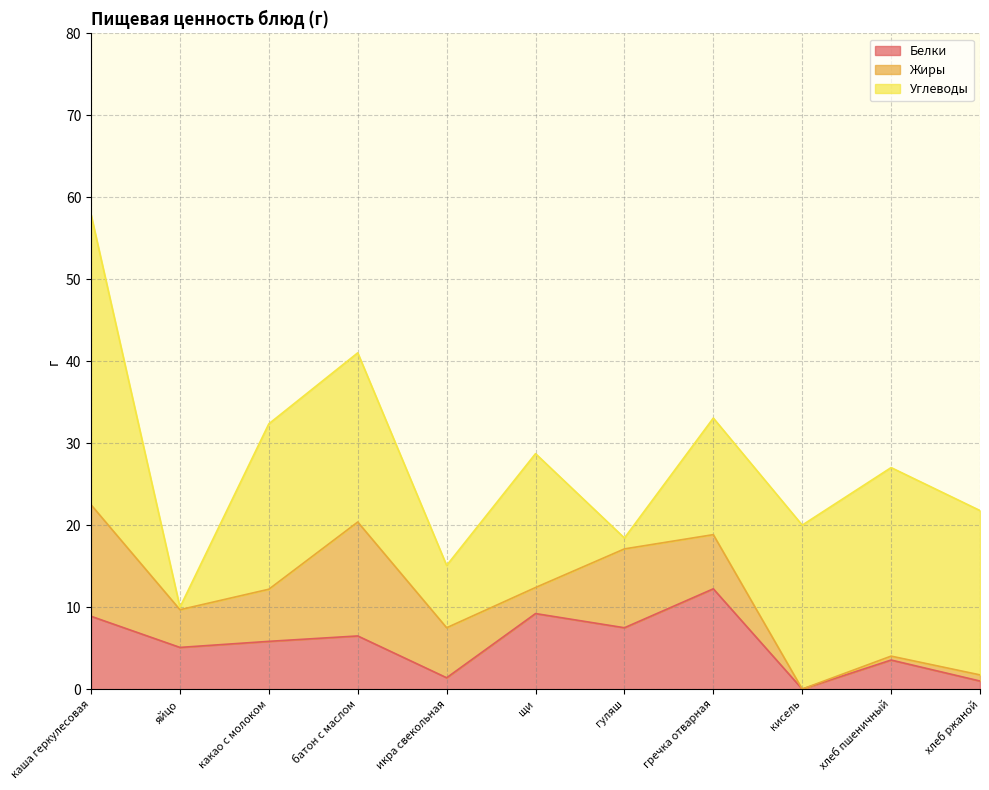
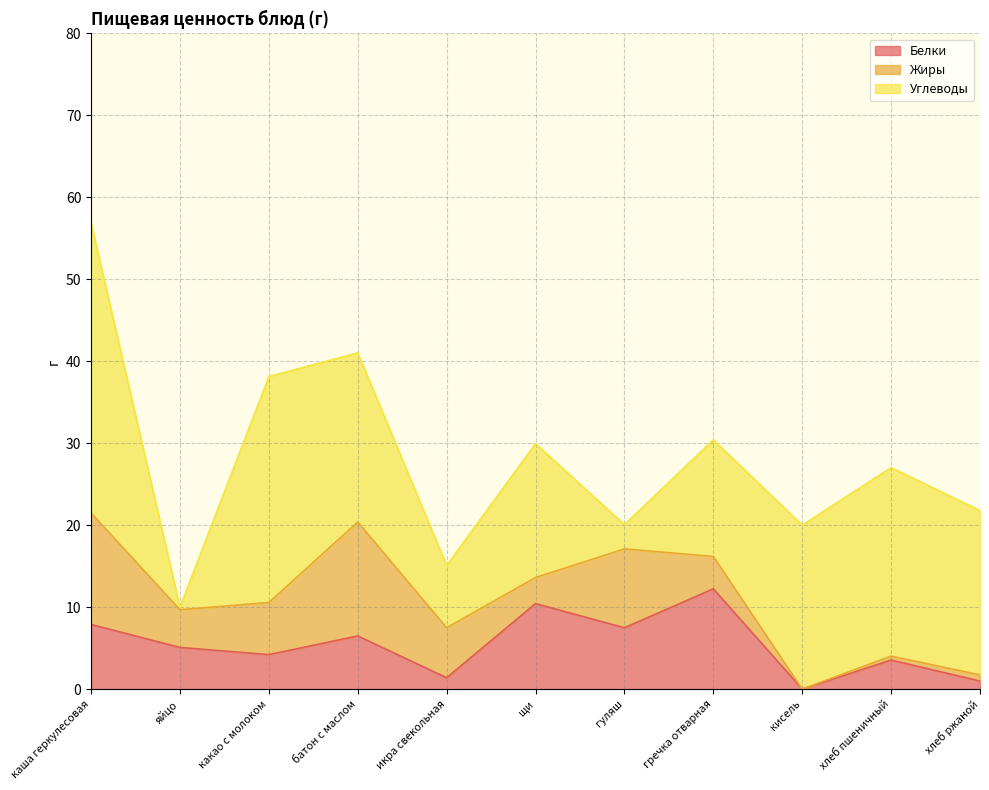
  {
    "Белки": {
-     "каша геркулесовая": 9,
+     "каша геркулесовая": 8,
      "яйцо": 5,
-     "какао с молоком": 6,
+     "какао с молоком": 4,
      "батон с маслом": 7,
      "икра свекольная": 1,
-     "щи": 9,
+     "щи": 10,
      "гуляш": 8,
      "гречка отварная": 12,
      "хлеб пшеничный": 4,
      "хлеб ржаной": 1
    },
    "Жиры": {
      "каша геркулесовая": 14,
      "какао с молоком": 6,
      "батон с маслом": 14,
      "икра свекольная": 6,
      "щи": 3,
      "гуляш": 10,
-     "гречка отварная": 7,
+     "гречка отварная": 4,
      "хлеб пшеничный": 0,
      "хлеб ржаной": 1
    },
    "Углеводы": {
      "каша геркулесовая": 35,
-     "какао с молоком": 20,
+     "какао с молоком": 28,
      "батон с маслом": 21,
      "икра свекольная": 8,
      "щи": 16,
-     "гуляш": 1,
+     "гуляш": 3,
      "гречка отварная": 14,
      "кисель": 20,
      "хлеб пшеничный": 23,
      "хлеб ржаной": 20
    }
  }
